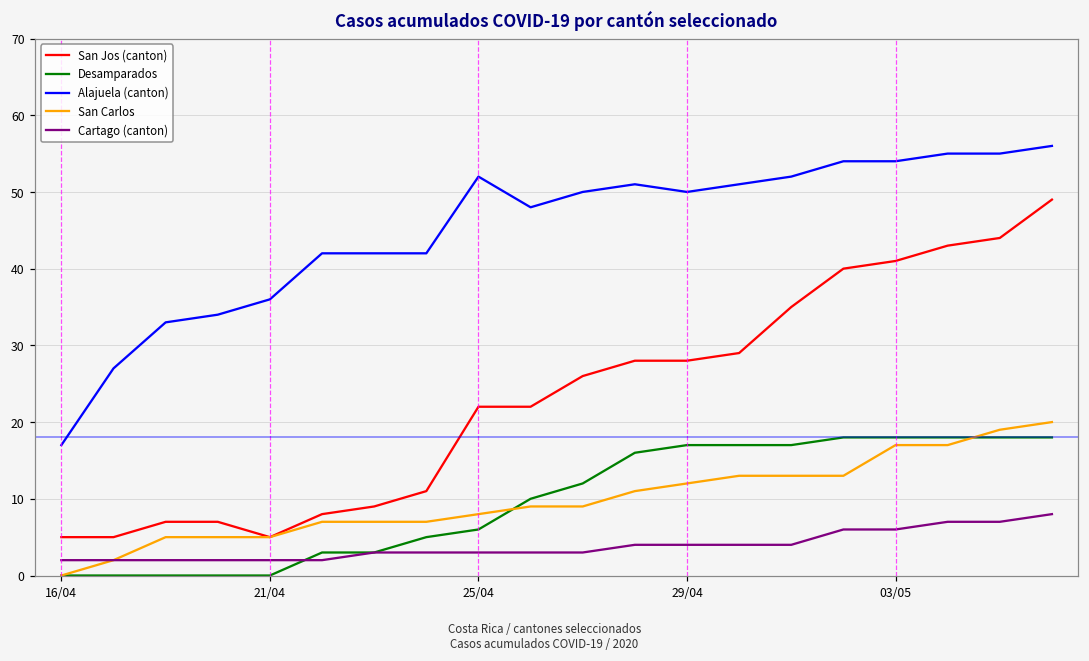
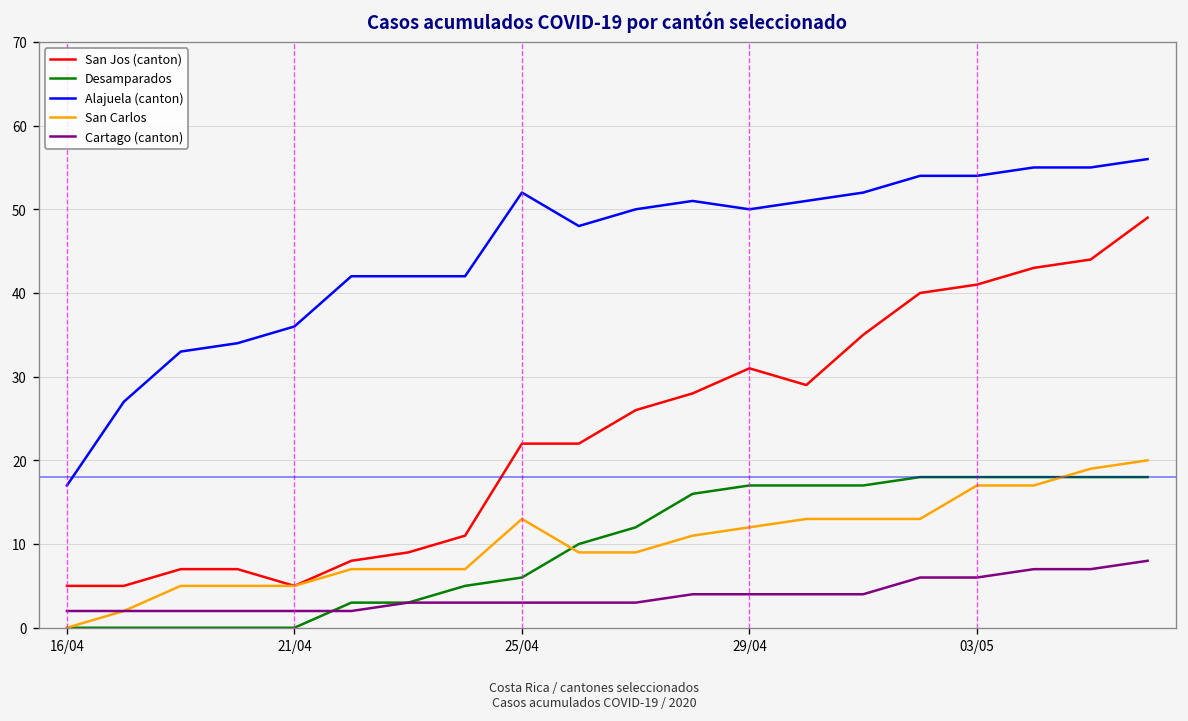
  {
    "San Jos (canton)": {
      "16/04": 5,
      "25/04": 22,
-     "29/04": 28,
+     "29/04": 31,
      "03/05": 41
    },
    "Desamparados": {
      "21/04": 0,
      "25/04": 6,
      "29/04": 17,
      "03/05": 18
    },
    "Alajuela (canton)": {
      "16/04": 17,
      "21/04": 36,
      "25/04": 52,
      "29/04": 50,
      "03/05": 54
    },
    "San Carlos": {
-     "25/04": 8,
+     "25/04": 13,
      "29/04": 12,
      "03/05": 17
    },
    "Cartago (canton)": {
      "16/04": 2,
      "21/04": 2,
      "25/04": 3,
      "29/04": 4,
      "03/05": 6
    }
  }
